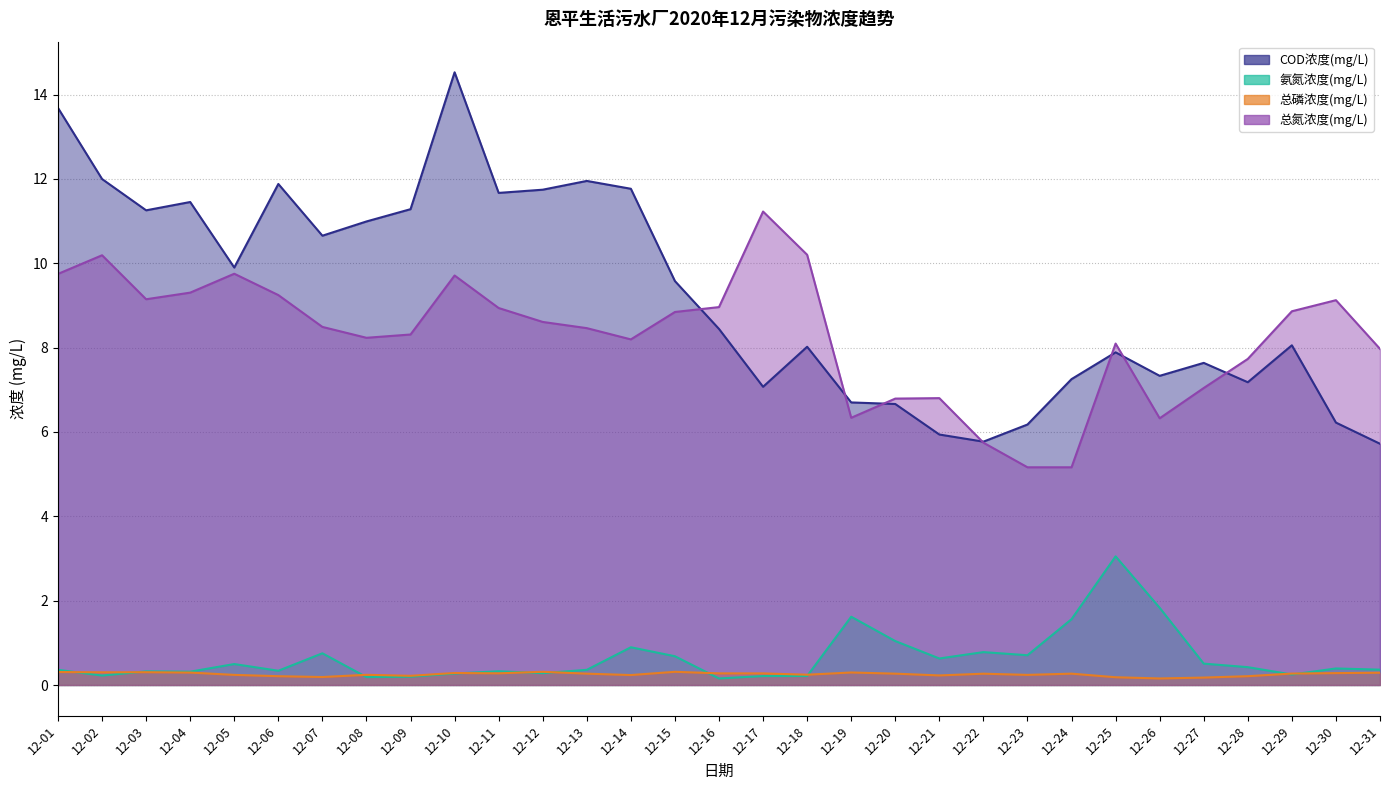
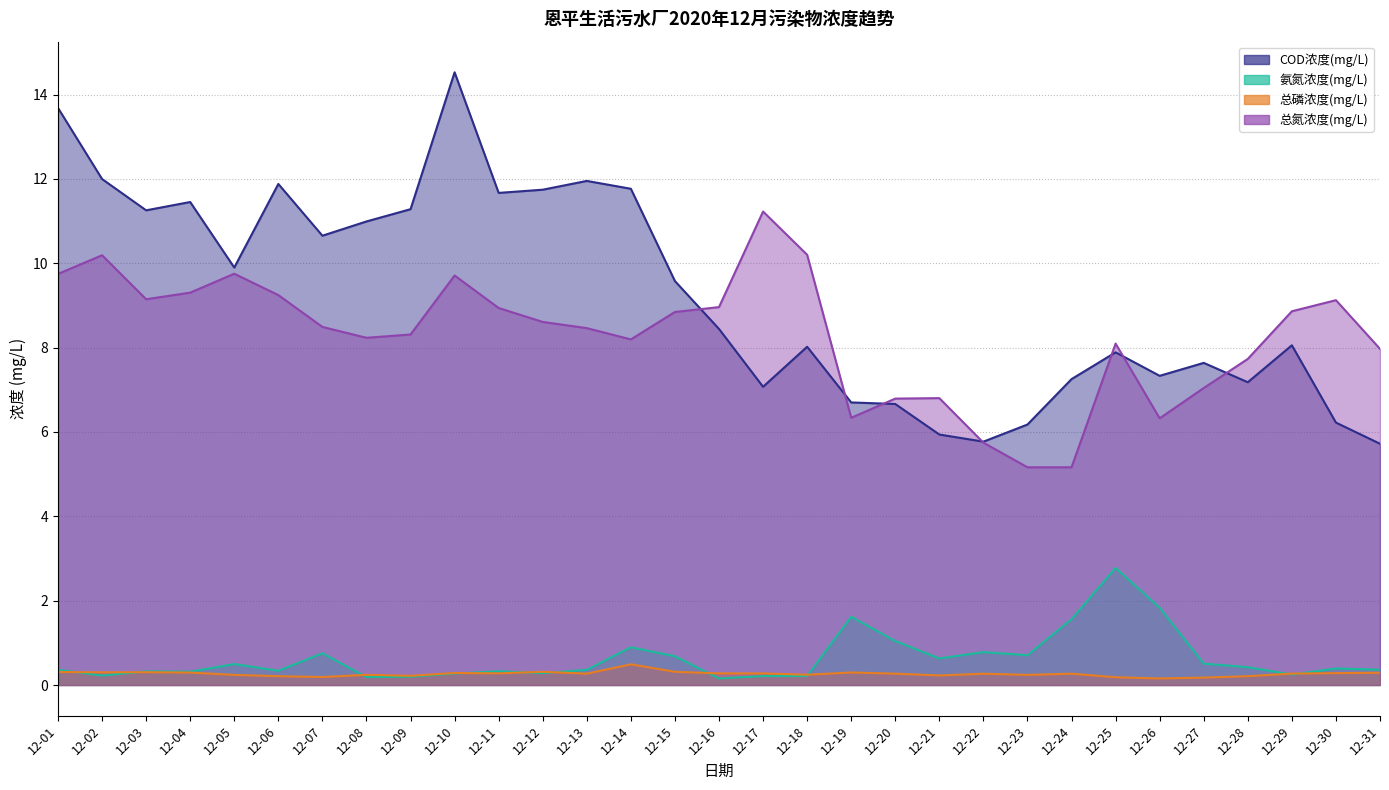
  {
    "COD浓度(mg/L)": {
      "12-01": 13.7,
      "12-02": 12.0,
      "12-03": 11.3,
      "12-04": 11.5,
      "12-05": 9.9,
      "12-06": 11.9,
      "12-07": 10.7,
      "12-08": 11.0,
      "12-09": 11.3,
      "12-10": 14.5,
      "12-11": 11.7,
      "12-12": 11.7,
      "12-13": 12.0,
      "12-14": 11.8,
      "12-15": 9.6,
      "12-16": 8.4,
      "12-17": 7.1,
      "12-18": 8.0,
      "12-19": 6.7,
      "12-20": 6.7,
      "12-21": 5.9,
      "12-23": 6.2,
      "12-24": 7.3,
      "12-25": 7.9,
      "12-26": 7.3,
      "12-27": 7.6,
      "12-28": 7.2,
      "12-29": 8.1,
      "12-30": 6.2,
      "12-31": 5.7
    },
    "氨氮浓度(mg/L)": {
      "12-02": 0.2,
      "12-05": 0.5,
      "12-06": 0.3,
      "12-07": 0.8,
      "12-13": 0.4,
      "12-14": 0.9,
      "12-15": 0.7,
      "12-16": 0.2,
      "12-17": 0.2,
      "12-19": 1.6,
      "12-20": 1.0,
      "12-21": 0.6,
      "12-22": 0.8,
      "12-23": 0.7,
      "12-24": 1.6,
-     "12-25": 3.1,
+     "12-25": 2.8,
      "12-26": 1.8,
      "12-27": 0.5,
      "12-28": 0.4,
      "12-30": 0.4,
      "12-31": 0.4
    },
    "总磷浓度(mg/L)": {
      "12-02": 0.3,
      "12-05": 0.2,
      "12-06": 0.2,
      "12-07": 0.2,
      "12-13": 0.3,
-     "12-14": 0.2,
+     "12-14": 0.5,
      "12-15": 0.3,
      "12-16": 0.3,
      "12-17": 0.3,
      "12-19": 0.3,
      "12-20": 0.3,
      "12-21": 0.2,
      "12-22": 0.3,
      "12-23": 0.2,
      "12-24": 0.3,
      "12-25": 0.2,
      "12-26": 0.2,
      "12-27": 0.2,
      "12-28": 0.2,
      "12-30": 0.3,
      "12-31": 0.3
    },
    "总氮浓度(mg/L)": {
      "12-01": 9.7,
      "12-02": 10.2,
      "12-03": 9.1,
      "12-04": 9.3,
      "12-05": 9.8,
      "12-06": 9.2,
      "12-07": 8.5,
      "12-08": 8.2,
      "12-09": 8.3,
      "12-10": 9.7,
      "12-11": 8.9,
      "12-12": 8.6,
      "12-13": 8.5,
      "12-14": 8.2,
      "12-15": 8.8,
      "12-16": 9.0,
      "12-17": 11.2,
      "12-18": 10.2,
      "12-19": 6.3,
      "12-20": 6.8,
      "12-21": 6.8,
      "12-23": 5.2,
      "12-24": 5.2,
      "12-25": 8.1,
      "12-26": 6.3,
      "12-27": 7.0,
      "12-28": 7.7,
      "12-29": 8.9,
      "12-30": 9.1,
      "12-31": 8.0
    }
  }
